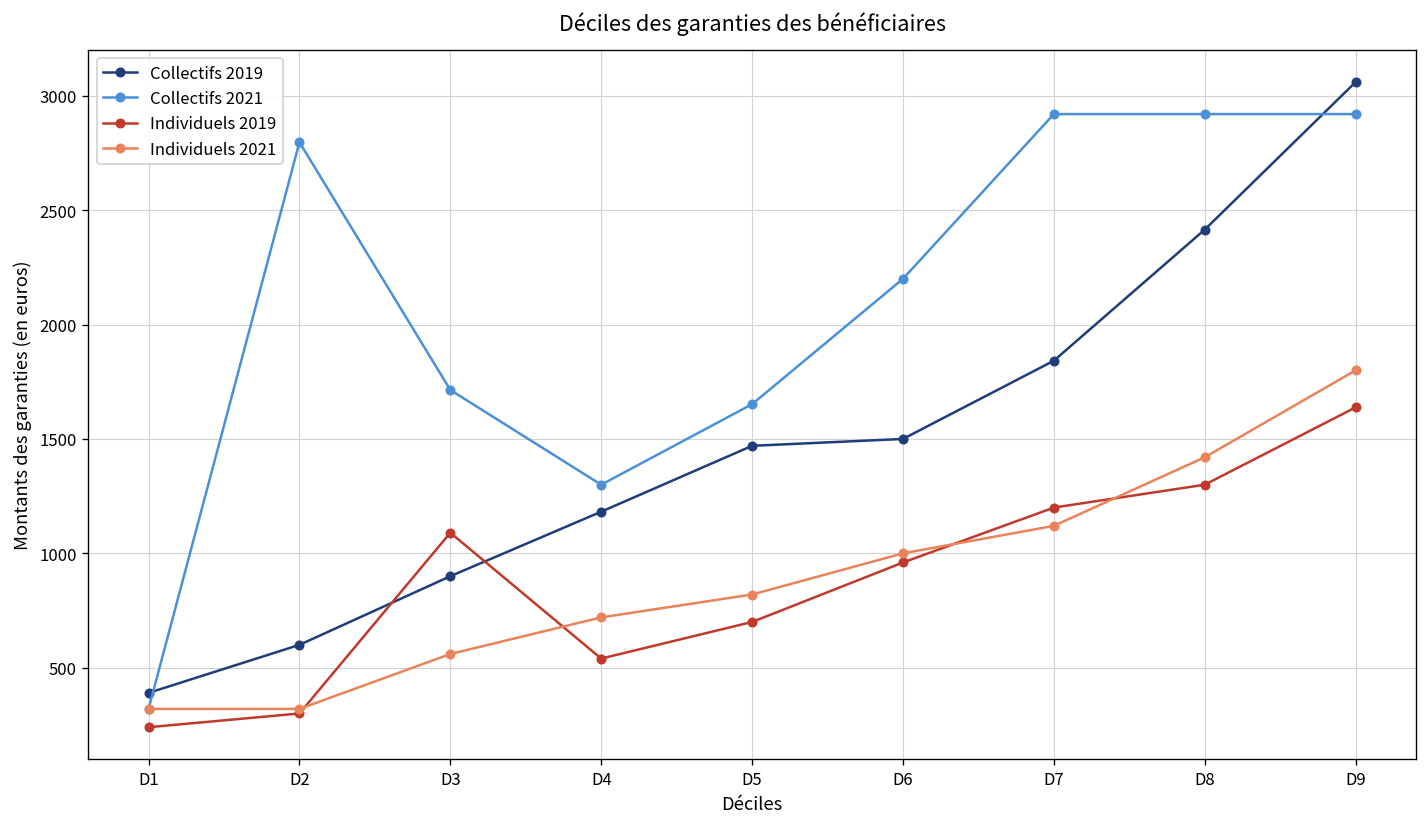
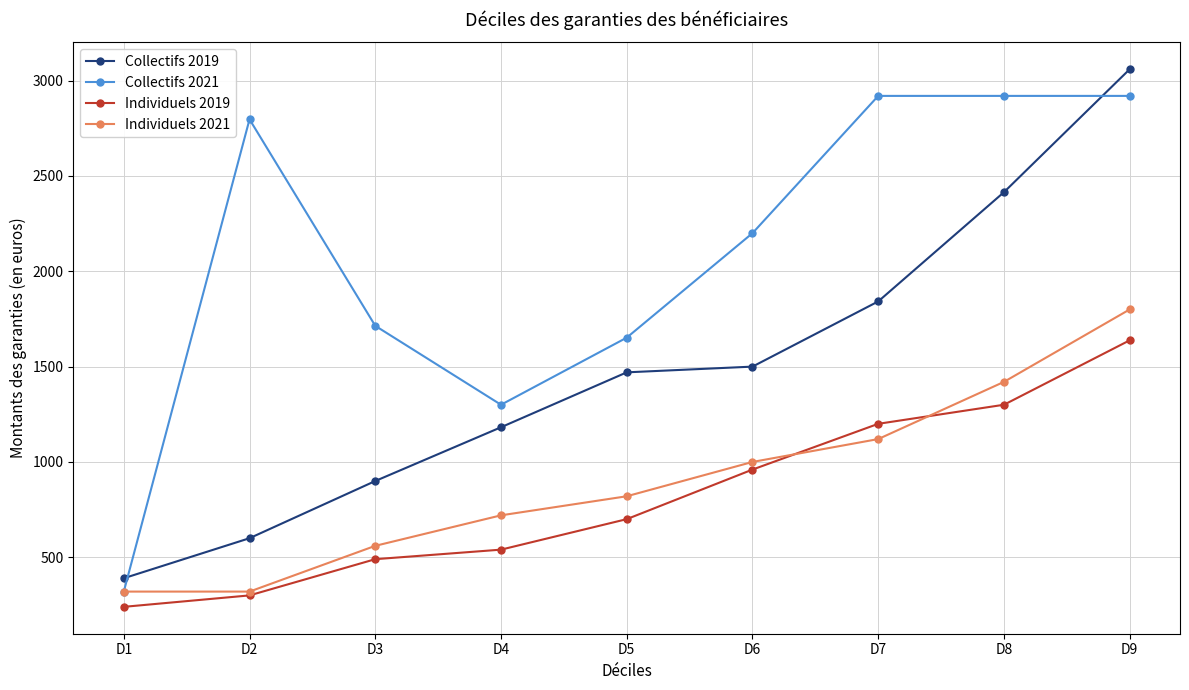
  {
    "Collectifs 2019": {
      "D1": 390,
      "D2": 600,
      "D3": 900,
      "D4": 1180,
      "D5": 1470,
      "D6": 1500,
      "D7": 1840,
      "D8": 2420,
      "D9": 3060
    },
    "Collectifs 2021": {
      "D2": 2800,
      "D3": 1710,
      "D4": 1300,
      "D5": 1650,
      "D6": 2200,
      "D7": 2920,
      "D8": 2920,
      "D9": 2920
    },
    "Individuels 2019": {
      "D1": 240,
      "D2": 300,
-     "D3": 1090,
+     "D3": 490,
      "D4": 540,
      "D5": 700,
      "D6": 960,
      "D7": 1200,
      "D8": 1300,
      "D9": 1640
    },
    "Individuels 2021": {
      "D2": 320,
      "D3": 560,
      "D4": 720,
      "D5": 820,
      "D6": 1000,
      "D7": 1120,
      "D8": 1420,
      "D9": 1800
    }
  }
